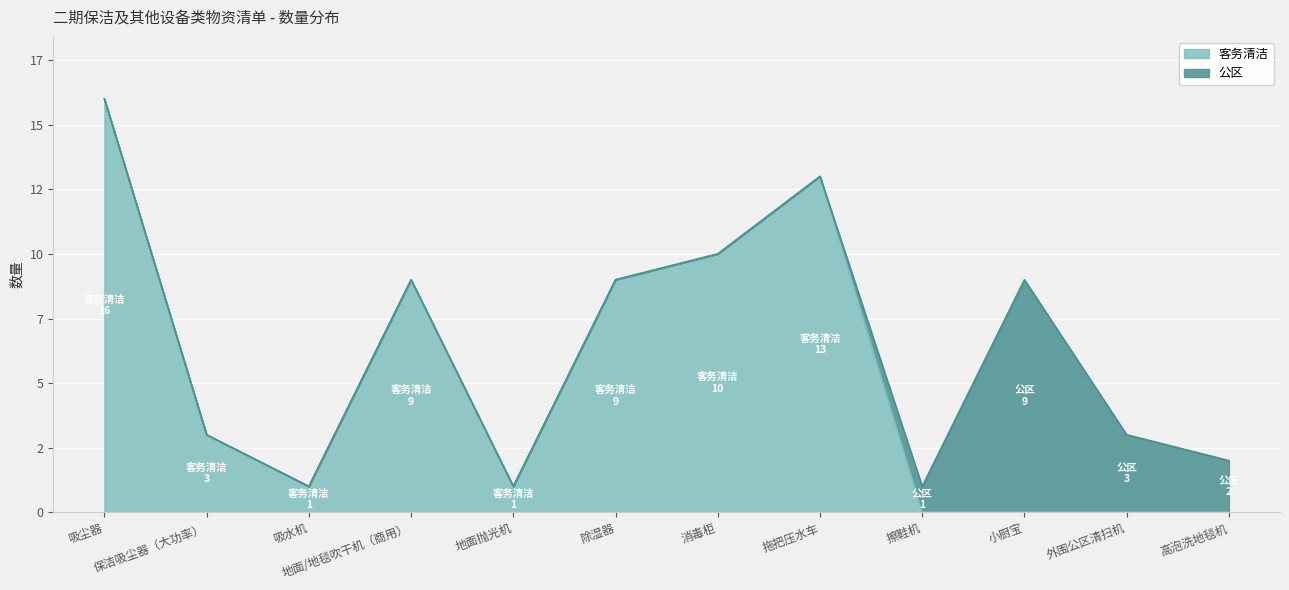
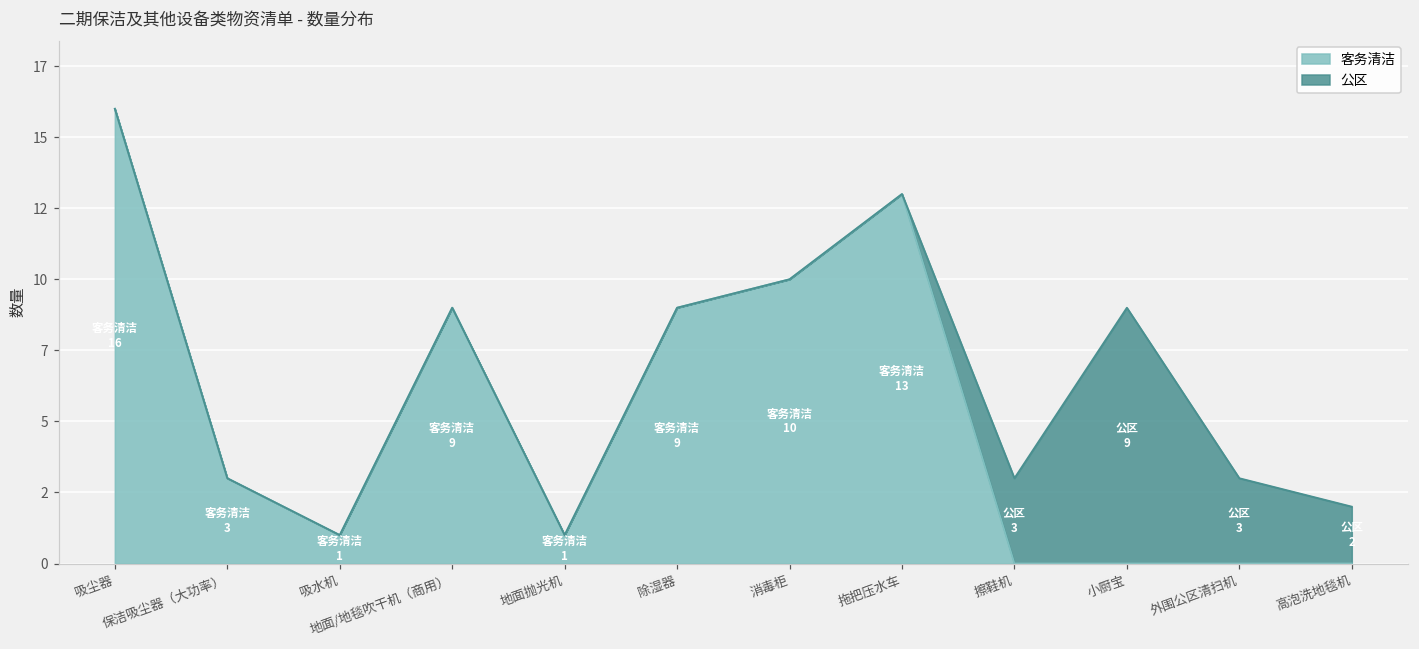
  {
    "公区": {
-     "擦鞋机": 1,
+     "擦鞋机": 3,
      "高泡洗地毯机": 2
    }
  }
